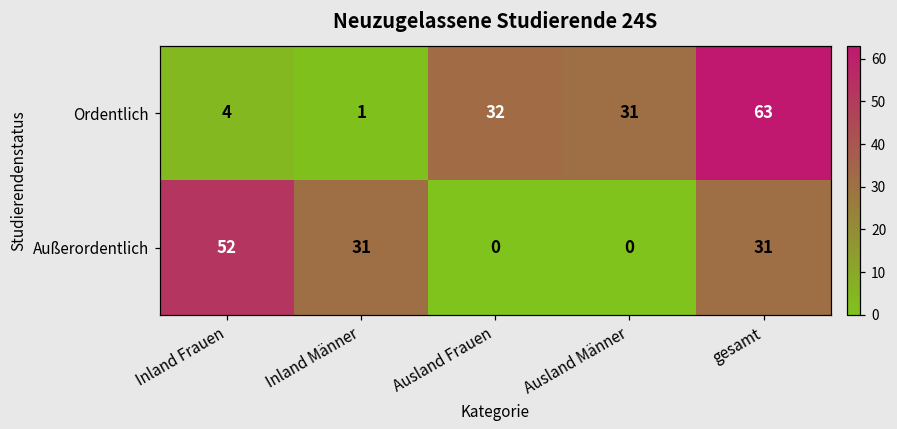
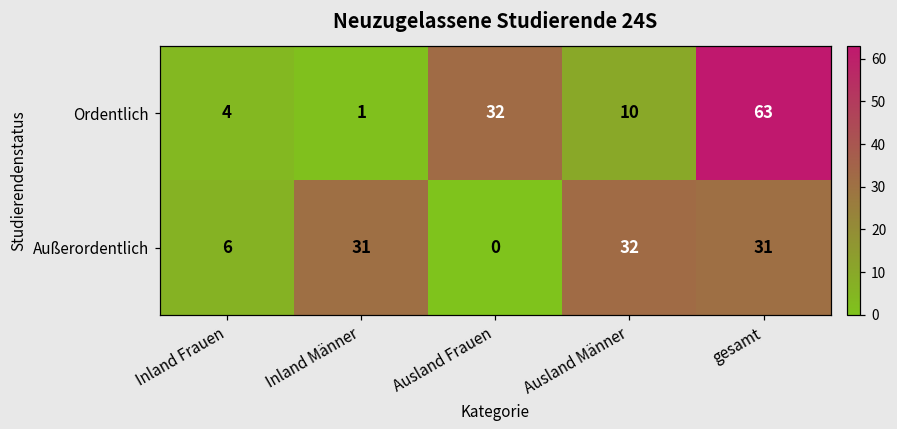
  {
    "Ordentlich": {
      "Inland Frauen": 4,
      "Inland Männer": 1,
      "Ausland Frauen": 32,
-     "Ausland Männer": 31,
+     "Ausland Männer": 10,
      "gesamt": 63
    },
    "Außerordentlich": {
-     "Inland Frauen": 52,
+     "Inland Frauen": 6,
      "Inland Männer": 31,
      "Ausland Frauen": 0,
-     "Ausland Männer": 0,
+     "Ausland Männer": 32,
      "gesamt": 31
    }
  }
